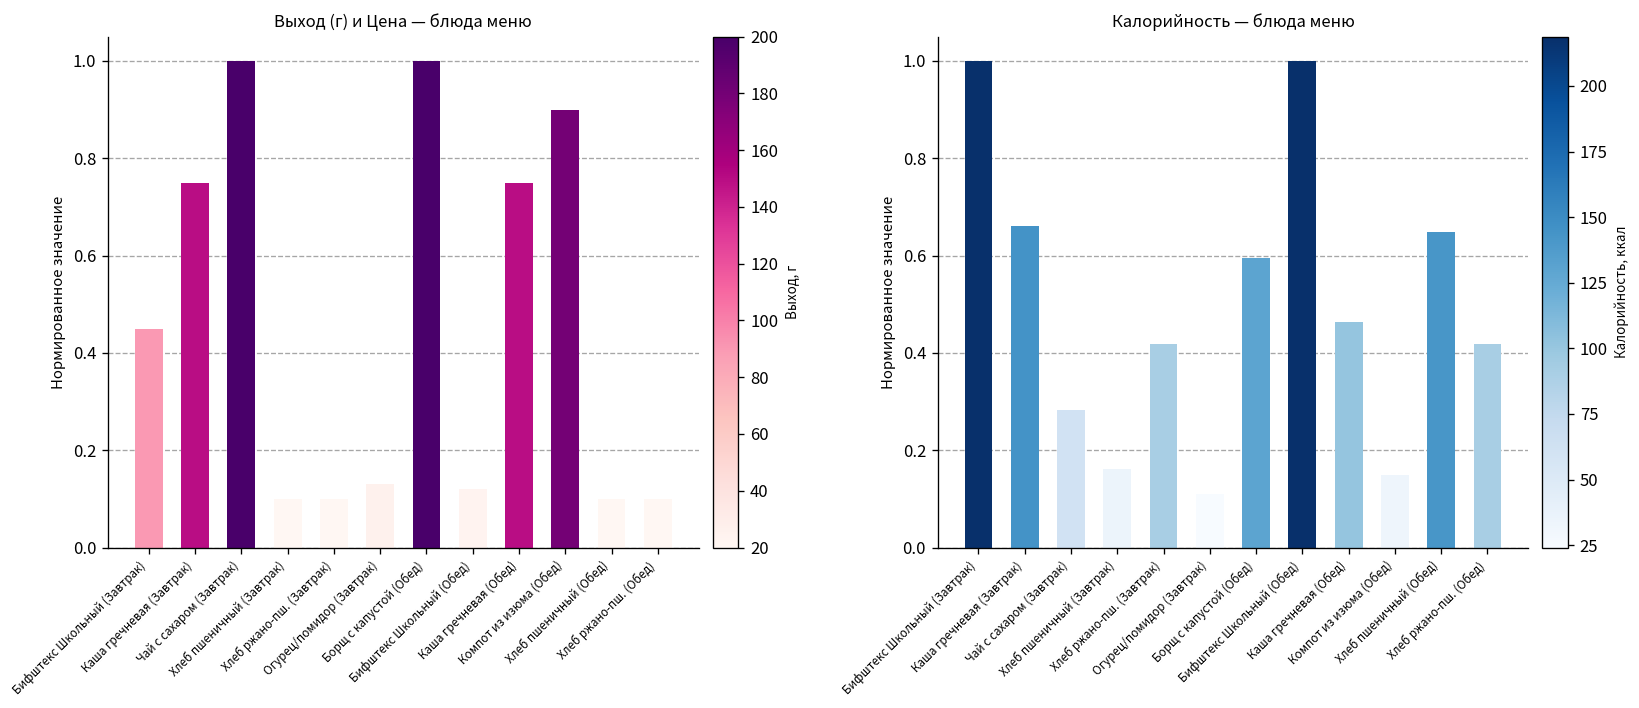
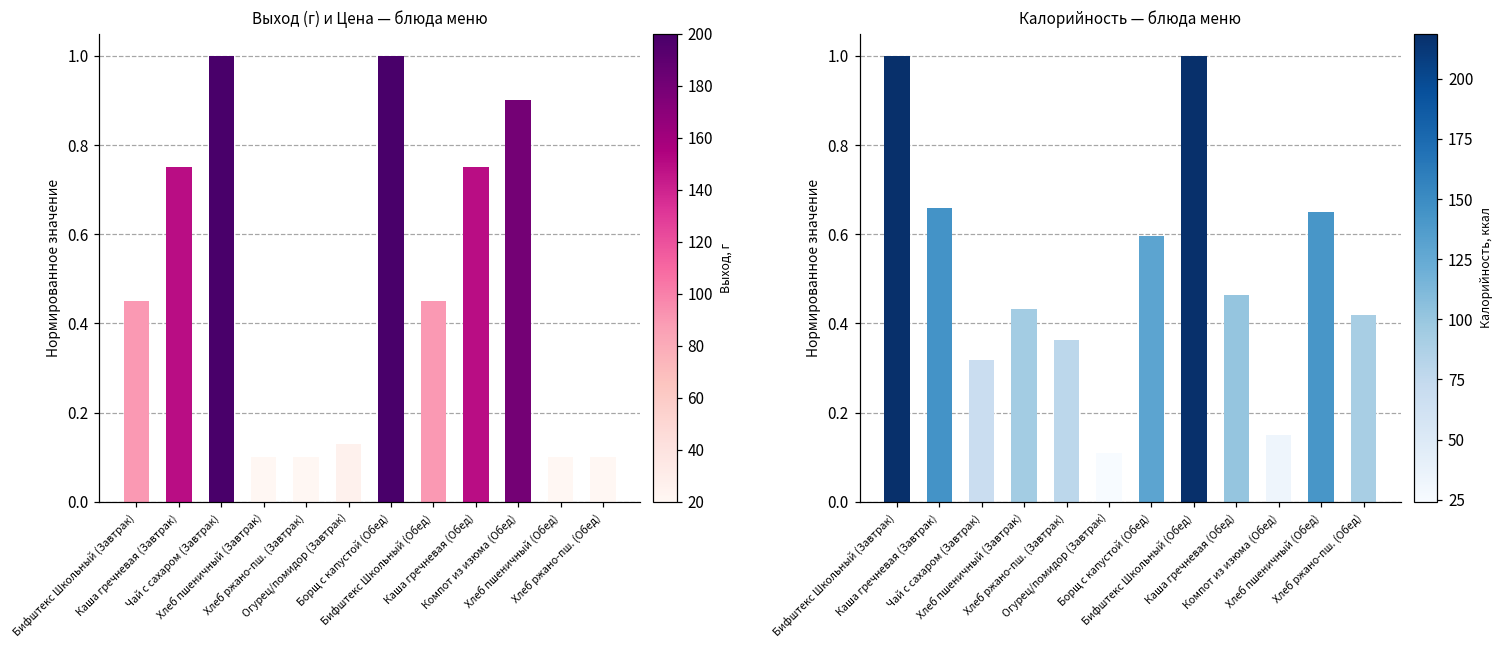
  {
    "Выход (г) и Цена — блюда меню": {
      "Бифштекс Школьный (Завтрак)": 0.45,
      "Каша гречневая (Завтрак)": 0.75,
      "Чай с сахаром (Завтрак)": 1.00,
      "Хлеб пшеничный (Завтрак)": 0.10,
      "Хлеб ржано-пш. (Завтрак)": 0.10,
      "Огурец/помидор (Завтрак)": 0.13,
      "Борщ с капустой (Обед)": 1.00,
-     "Бифштекс Школьный (Обед)": 0.12,
+     "Бифштекс Школьный (Обед)": 0.45,
      "Каша гречневая (Обед)": 0.75,
      "Компот из изюма (Обед)": 0.90,
      "Хлеб пшеничный (Обед)": 0.10,
      "Хлеб ржано-пш. (Обед)": 0.10
    },
    "Калорийность — блюда меню": {
      "Бифштекс Школьный (Завтрак)": 1.00,
      "Каша гречневая (Завтрак)": 0.66,
-     "Чай с сахаром (Завтрак)": 0.28,
-     "Хлеб пшеничный (Завтрак)": 0.16,
-     "Хлеб ржано-пш. (Завтрак)": 0.42,
+     "Чай с сахаром (Завтрак)": 0.32,
+     "Хлеб пшеничный (Завтрак)": 0.43,
+     "Хлеб ржано-пш. (Завтрак)": 0.36,
      "Огурец/помидор (Завтрак)": 0.11,
      "Борщ с капустой (Обед)": 0.60,
      "Бифштекс Школьный (Обед)": 1.00,
      "Каша гречневая (Обед)": 0.46,
      "Компот из изюма (Обед)": 0.15,
      "Хлеб пшеничный (Обед)": 0.65,
      "Хлеб ржано-пш. (Обед)": 0.42
    }
  }
